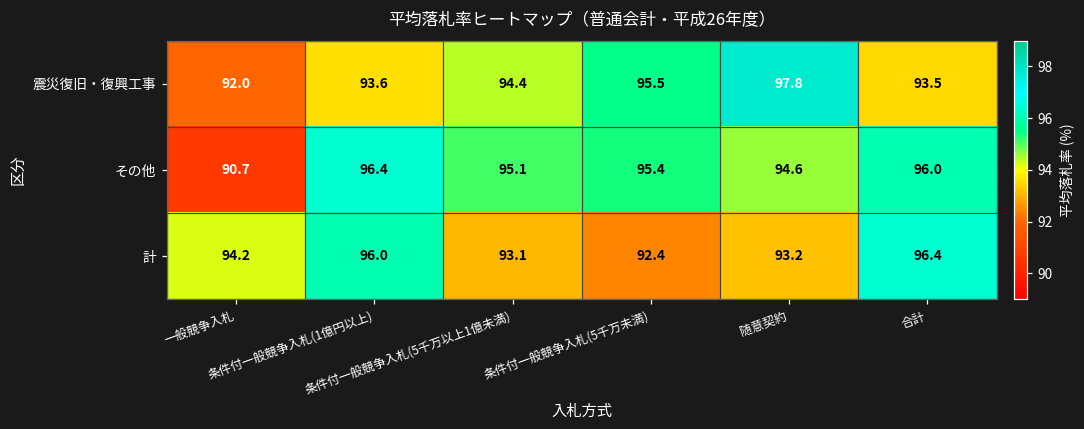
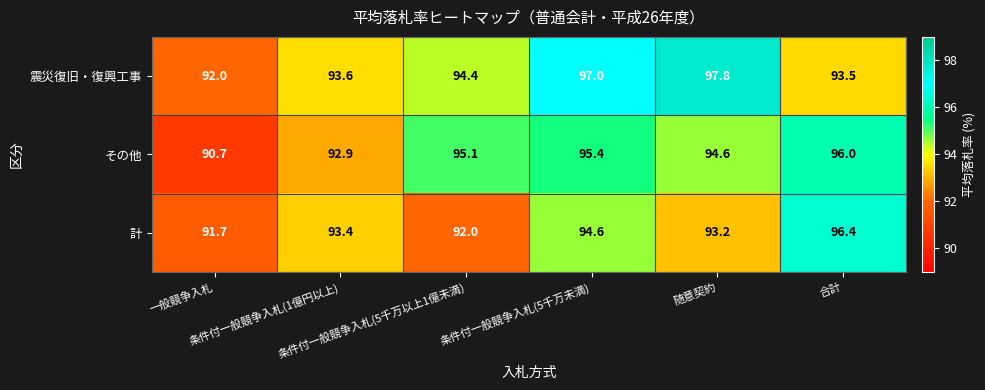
  {
    "震災復旧・復興工事": {
      "一般競争入札": 92.0,
      "条件付一般競争入札(1億円以上)": 93.6,
      "条件付一般競争入札(5千万以上1億未満)": 94.4,
-     "条件付一般競争入札(5千万未満)": 95.5,
+     "条件付一般競争入札(5千万未満)": 97.0,
      "随意契約": 97.8,
      "合計": 93.5
    },
    "その他": {
      "一般競争入札": 90.7,
-     "条件付一般競争入札(1億円以上)": 96.4,
+     "条件付一般競争入札(1億円以上)": 92.9,
      "条件付一般競争入札(5千万以上1億未満)": 95.1,
      "条件付一般競争入札(5千万未満)": 95.4,
      "随意契約": 94.6,
      "合計": 96.0
    },
    "計": {
-     "一般競争入札": 94.2,
-     "条件付一般競争入札(1億円以上)": 96.0,
-     "条件付一般競争入札(5千万以上1億未満)": 93.1,
-     "条件付一般競争入札(5千万未満)": 92.4,
+     "一般競争入札": 91.7,
+     "条件付一般競争入札(1億円以上)": 93.4,
+     "条件付一般競争入札(5千万以上1億未満)": 92.0,
+     "条件付一般競争入札(5千万未満)": 94.6,
      "随意契約": 93.2,
      "合計": 96.4
    }
  }
